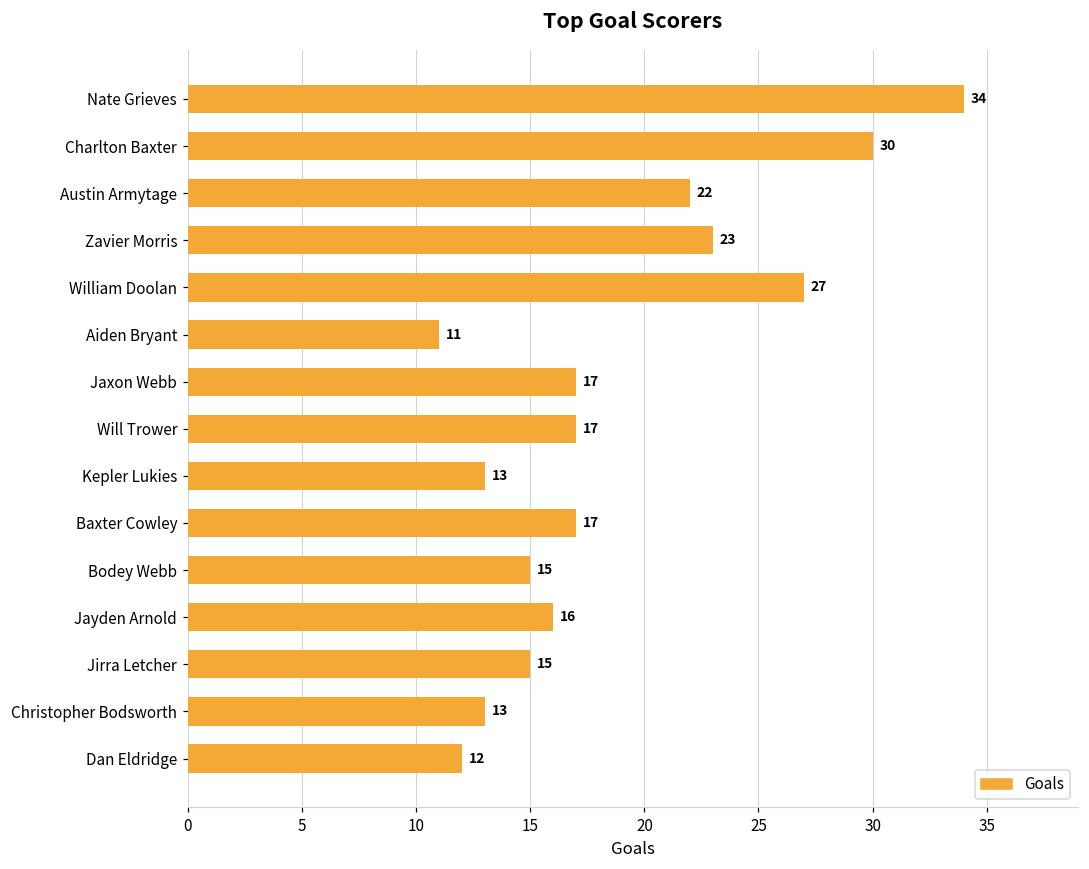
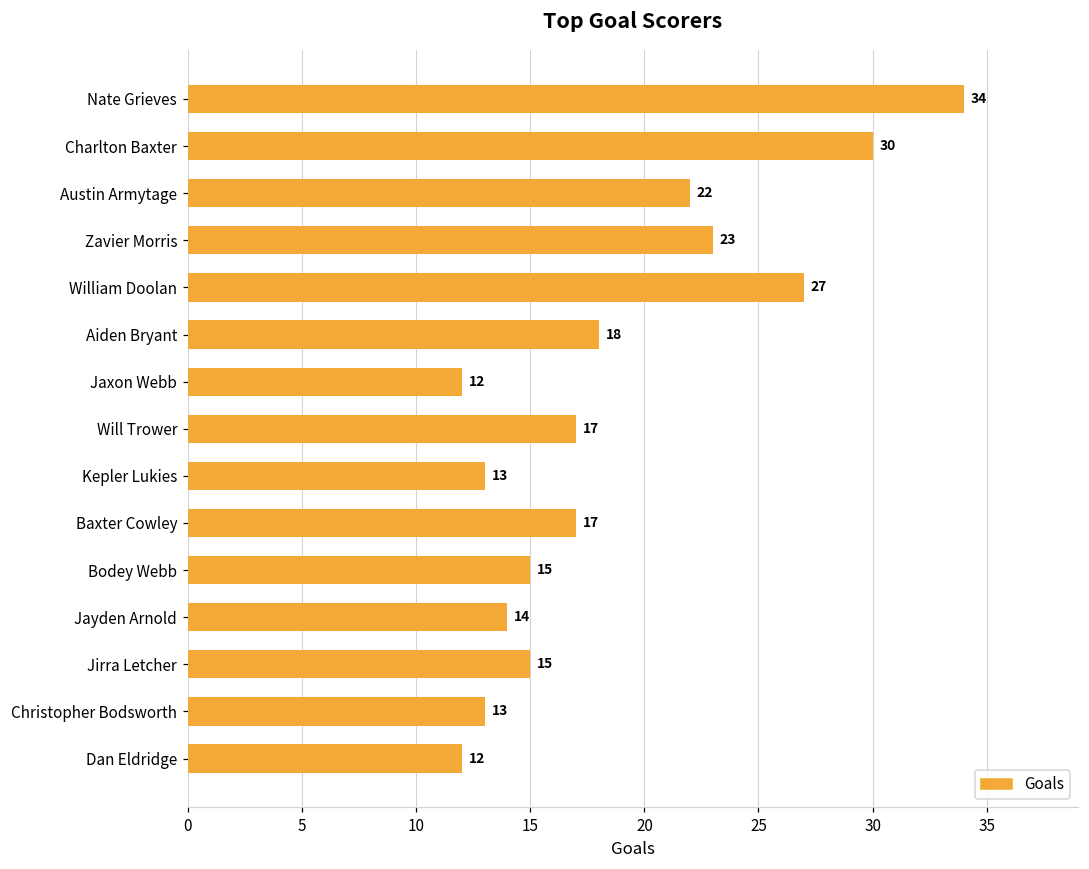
  {
    "Nate Grieves": 34,
    "Charlton Baxter": 30,
    "Austin Armytage": 22,
    "Zavier Morris": 23,
    "William Doolan": 27,
-   "Aiden Bryant": 11,
-   "Jaxon Webb": 17,
+   "Aiden Bryant": 18,
+   "Jaxon Webb": 12,
    "Will Trower": 17,
    "Kepler Lukies": 13,
    "Baxter Cowley": 17,
    "Bodey Webb": 15,
-   "Jayden Arnold": 16,
+   "Jayden Arnold": 14,
    "Jirra Letcher": 15,
    "Christopher Bodsworth": 13,
    "Dan Eldridge": 12
  }
